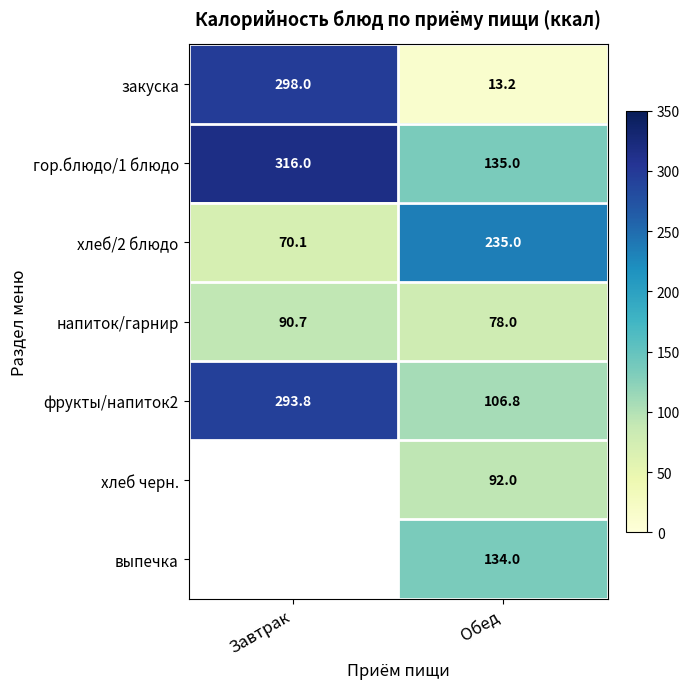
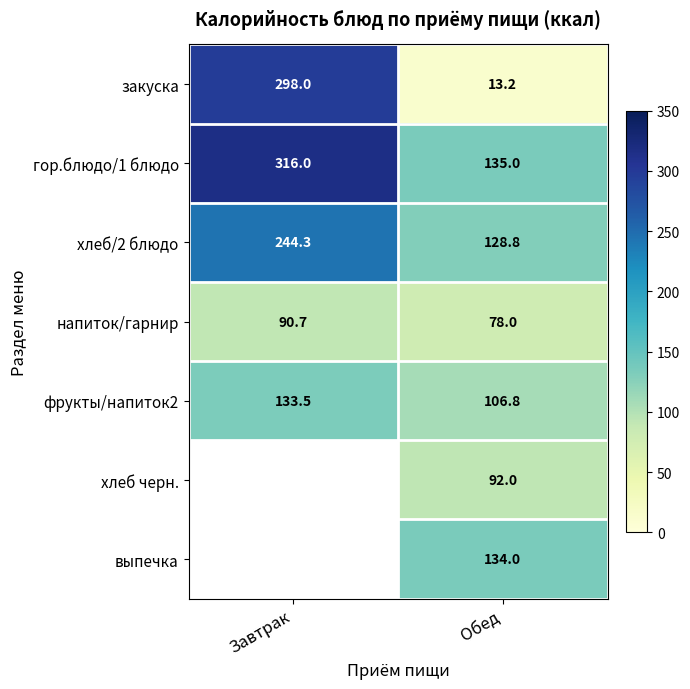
  {
    "закуска": {
      "Завтрак": 298.0,
      "Обед": 13.2
    },
    "гор.блюдо/1 блюдо": {
      "Завтрак": 316.0,
      "Обед": 135.0
    },
    "хлеб/2 блюдо": {
-     "Завтрак": 70.1,
-     "Обед": 235.0
+     "Завтрак": 244.3,
+     "Обед": 128.8
    },
    "напиток/гарнир": {
      "Завтрак": 90.7,
      "Обед": 78.0
    },
    "фрукты/напиток2": {
-     "Завтрак": 293.8,
+     "Завтрак": 133.5,
      "Обед": 106.8
    },
    "хлеб черн.": {
      "Обед": 92.0
    },
    "выпечка": {
      "Обед": 134.0
    }
  }
